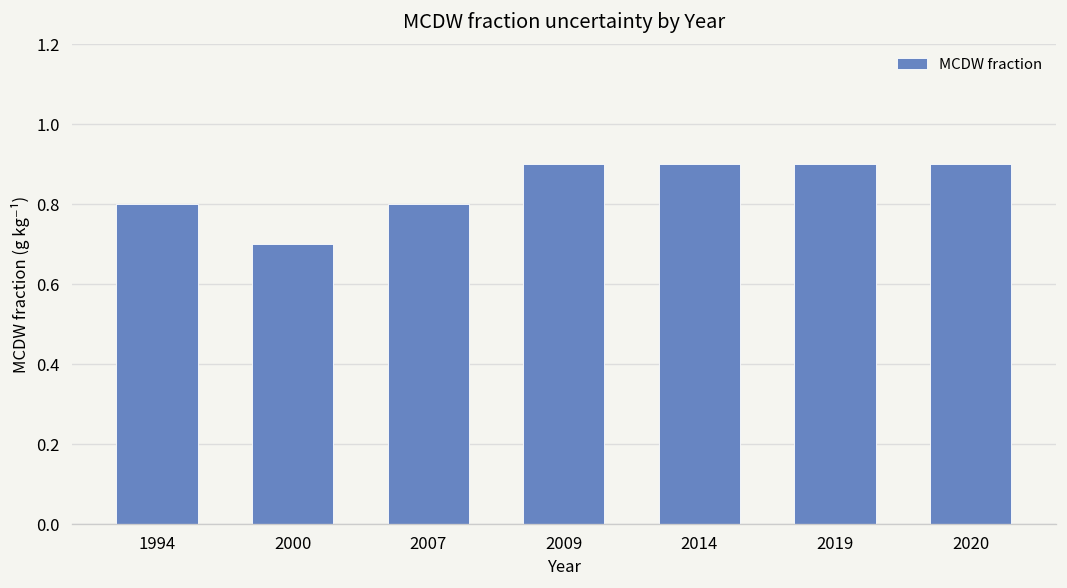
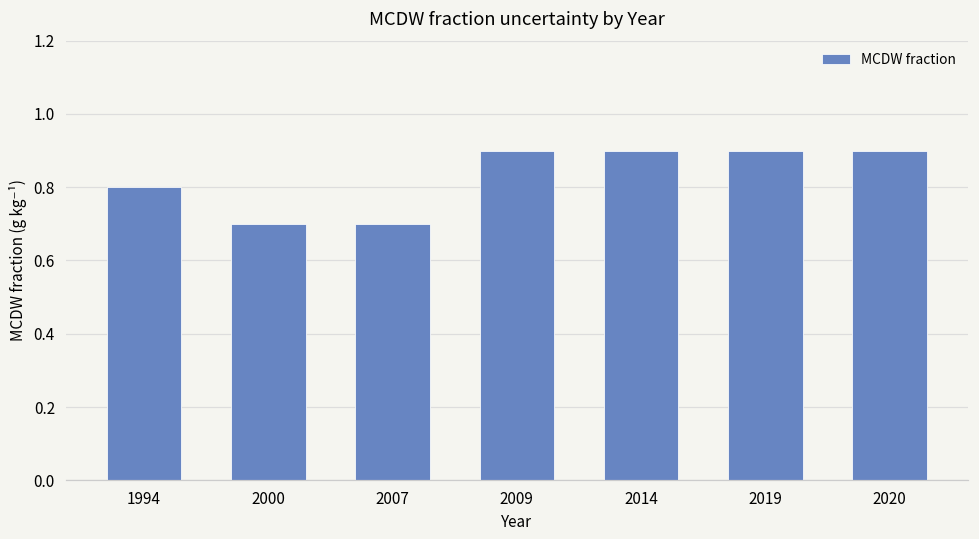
  {
    "1994": 0.8,
    "2000": 0.7,
-   "2007": 0.8,
+   "2007": 0.7,
    "2009": 0.9,
    "2014": 0.9,
    "2019": 0.9,
    "2020": 0.9
  }
